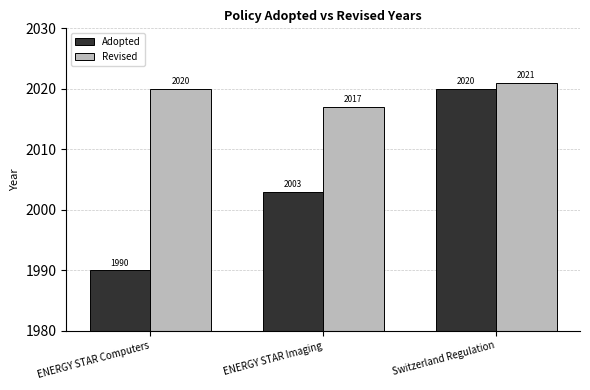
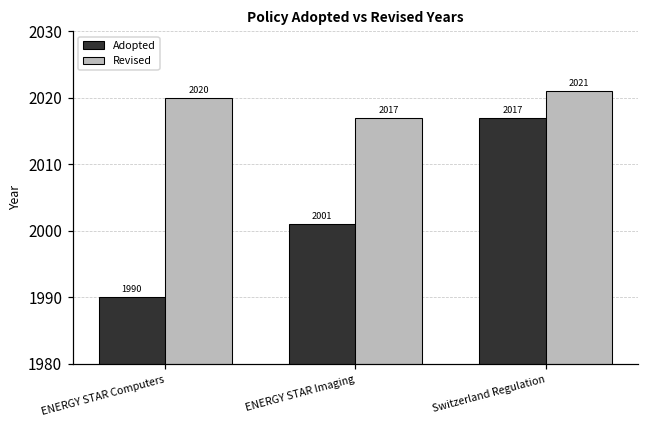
  {
    "Adopted": {
      "ENERGY STAR Computers": 1990,
-     "ENERGY STAR Imaging": 2003,
-     "Switzerland Regulation": 2020
+     "ENERGY STAR Imaging": 2001,
+     "Switzerland Regulation": 2017
    },
    "Revised": {
      "ENERGY STAR Computers": 2020,
      "ENERGY STAR Imaging": 2017,
      "Switzerland Regulation": 2021
    }
  }
